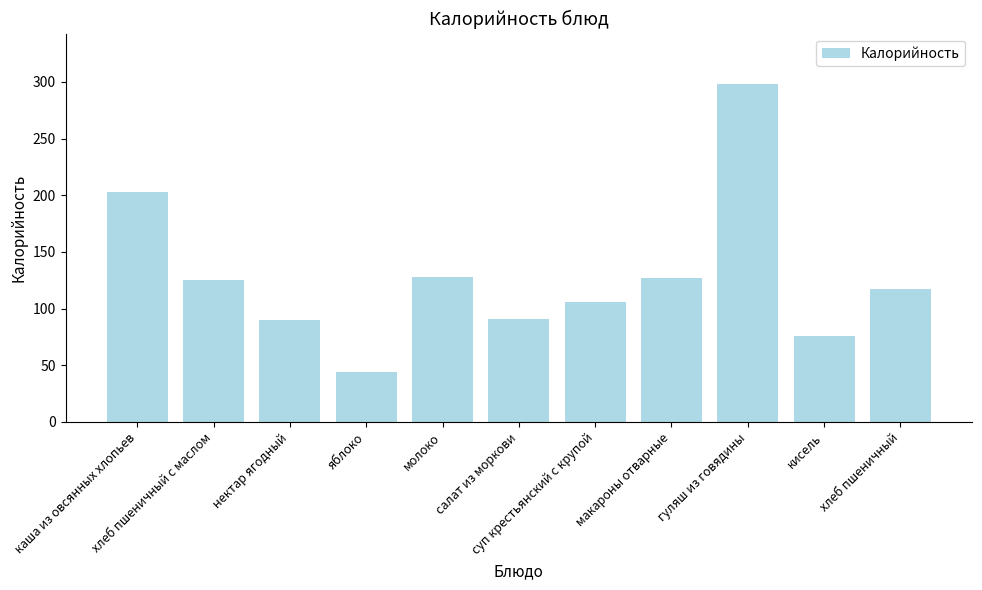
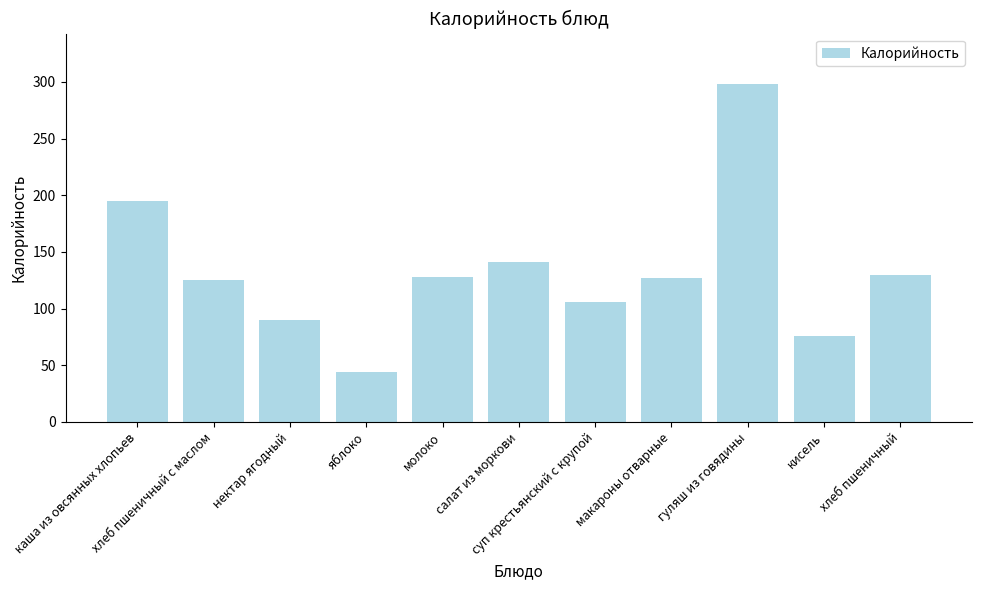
  {
-   "каша из овсянных хлопьев": 203,
+   "каша из овсянных хлопьев": 195,
    "хлеб пшеничный с маслом": 125,
    "нектар ягодный": 90,
    "яблоко": 44,
    "молоко": 128,
-   "салат из моркови": 91,
+   "салат из моркови": 141,
    "суп крестьянский с крупой": 106,
    "макароны отварные": 127,
    "гуляш из говядины": 298,
    "кисель": 76,
-   "хлеб пшеничный": 117
+   "хлеб пшеничный": 130
  }
